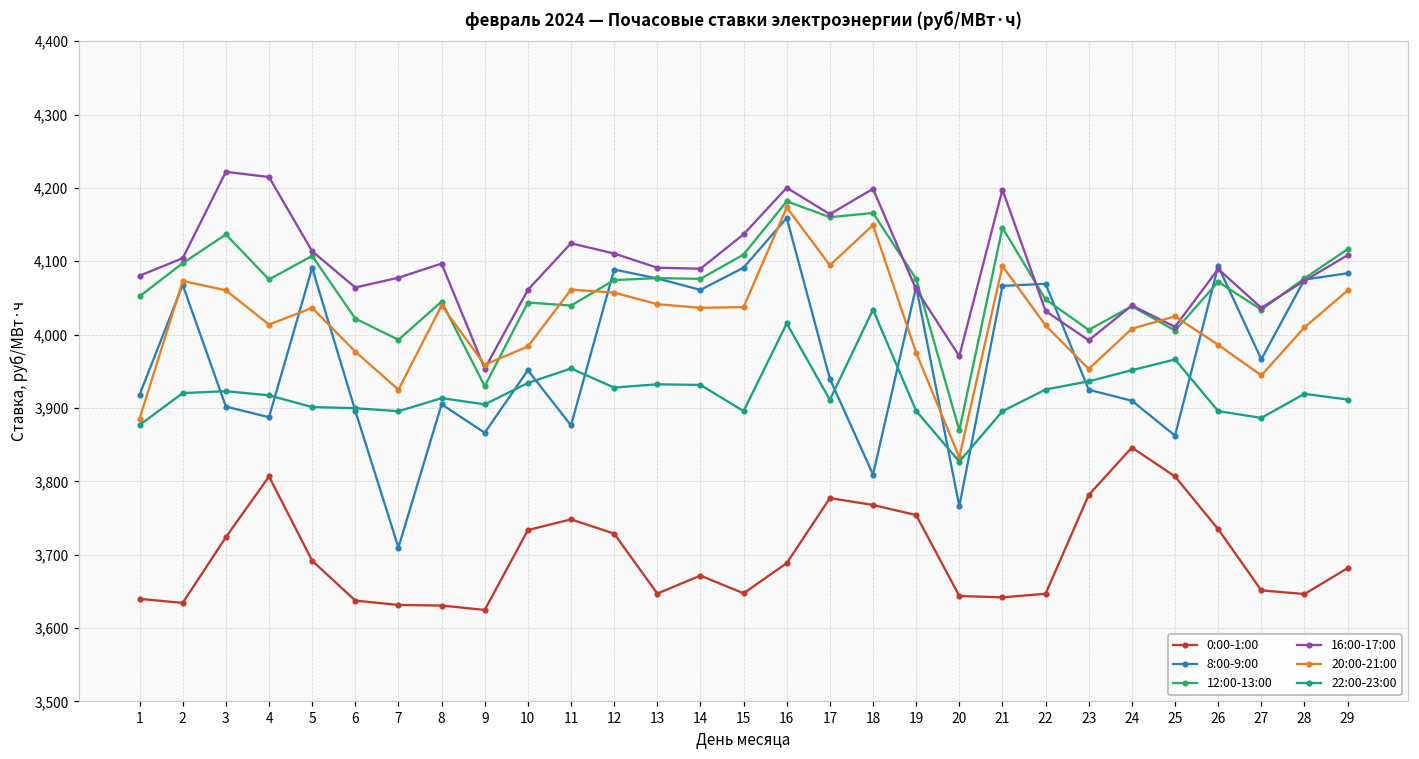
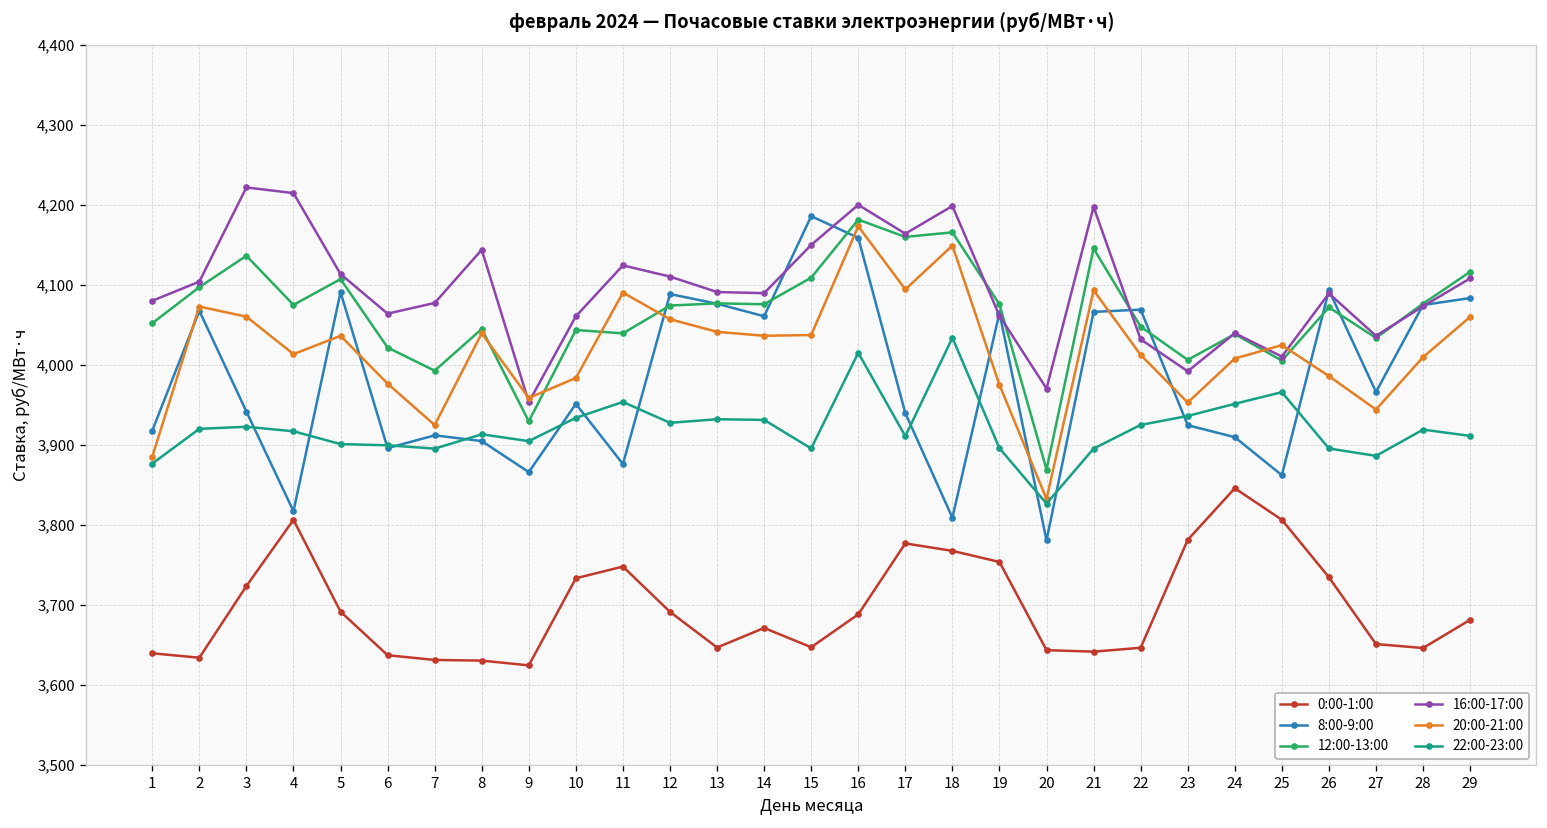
  {
    "0:00-1:00": {
      "1": "3,640",
      "2": "3,630",
      "3": "3,720",
      "4": "3,810",
      "5": "3,690",
      "6": "3,640",
      "7": "3,630",
      "8": "3,630",
      "9": "3,620",
      "10": "3,730",
      "11": "3,750",
-     "12": "3,730",
+     "12": "3,690",
      "13": "3,650",
      "14": "3,670",
      "15": "3,650",
      "16": "3,690",
      "17": "3,780",
      "18": "3,770",
      "19": "3,750",
      "20": "3,640",
      "21": "3,640",
      "22": "3,650",
      "23": "3,780",
      "24": "3,850",
      "25": "3,810",
      "26": "3,730",
      "27": "3,650",
      "28": "3,650",
      "29": "3,680"
    },
    "8:00-9:00": {
      "1": "3,920",
      "2": "4,070",
-     "3": "3,900",
-     "4": "3,890",
+     "3": "3,940",
+     "4": "3,820",
      "5": "4,090",
-     "7": "3,710",
+     "7": "3,910",
      "8": "3,910",
      "9": "3,870",
      "10": "3,950",
      "11": "3,880",
      "12": "4,090",
      "14": "4,060",
-     "15": "4,090",
+     "15": "4,190",
      "16": "4,160",
      "17": "3,940",
      "18": "3,810",
-     "20": "3,770",
+     "20": "3,780",
      "21": "4,070",
      "22": "4,070",
      "23": "3,920",
      "24": "3,910",
      "25": "3,860",
      "26": "4,090",
      "27": "3,970",
      "29": "4,080"
    },
    "16:00-17:00": {
      "1": "4,080",
      "2": "4,100",
      "3": "4,220",
      "4": "4,210",
      "5": "4,110",
      "6": "4,060",
      "7": "4,080",
-     "8": "4,100",
+     "8": "4,140",
      "9": "3,950",
      "10": "4,060",
      "11": "4,120",
      "12": "4,110",
      "13": "4,090",
      "14": "4,090",
-     "15": "4,140",
+     "15": "4,150",
      "16": "4,200",
      "17": "4,160",
      "18": "4,200",
      "20": "3,970",
      "21": "4,200",
      "22": "4,030",
      "23": "3,990",
      "25": "4,010",
      "26": "4,090",
      "29": "4,110"
    },
    "20:00-21:00": {
      "1": "3,890",
      "2": "4,070",
      "3": "4,060",
      "4": "4,010",
      "5": "4,040",
      "6": "3,980",
      "7": "3,930",
      "8": "4,040",
      "9": "3,960",
      "10": "3,980",
-     "11": "4,060",
+     "11": "4,090",
      "12": "4,060",
      "13": "4,040",
      "14": "4,040",
      "15": "4,040",
      "16": "4,170",
      "17": "4,090",
      "18": "4,150",
      "19": "3,980",
      "20": "3,830",
      "21": "4,090",
      "22": "4,010",
      "23": "3,950",
      "24": "4,010",
      "25": "4,020",
      "26": "3,990",
      "27": "3,940",
      "28": "4,010",
      "29": "4,060"
    }
  }
